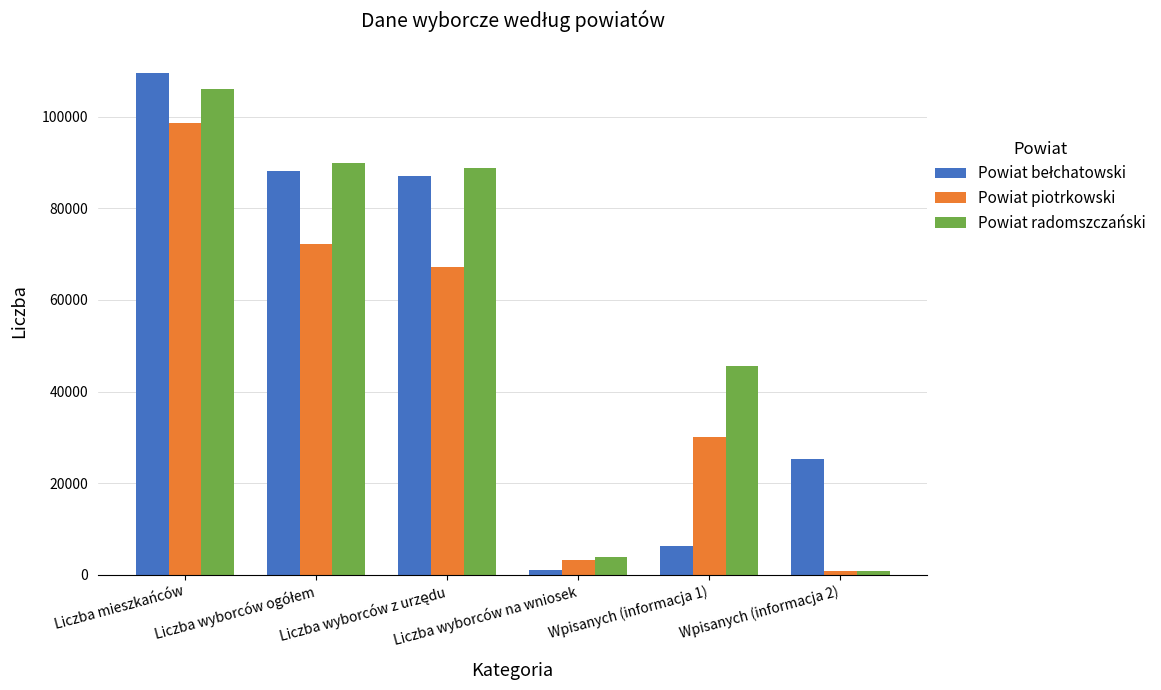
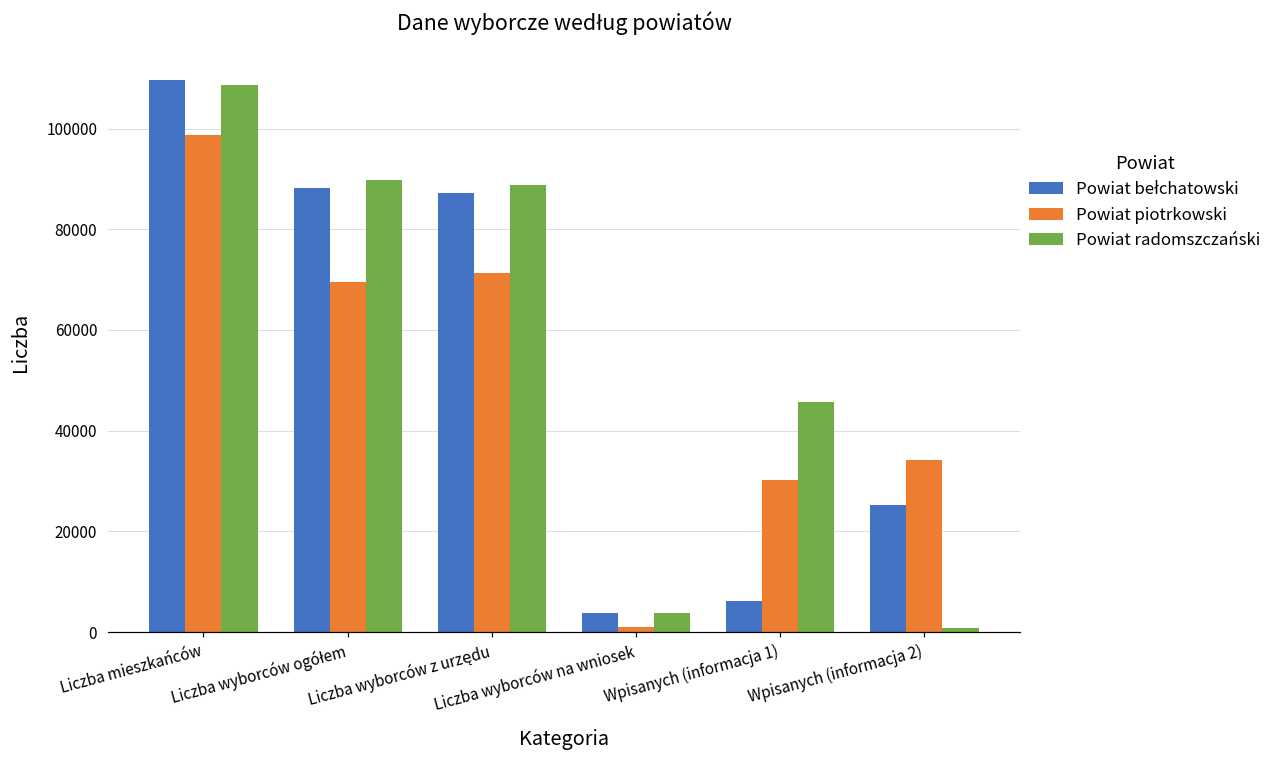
  {
    "Powiat bełchatowski": {
      "Liczba mieszkańców": 110000,
      "Liczba wyborców ogółem": 88000,
      "Liczba wyborców z urzędu": 87000,
-     "Liczba wyborców na wniosek": 1000,
+     "Liczba wyborców na wniosek": 4000,
      "Wpisanych (informacja 1)": 6000,
      "Wpisanych (informacja 2)": 25000
    },
    "Powiat piotrkowski": {
      "Liczba mieszkańców": 99000,
-     "Liczba wyborców ogółem": 72000,
-     "Liczba wyborców z urzędu": 67000,
-     "Liczba wyborców na wniosek": 3000,
+     "Liczba wyborców ogółem": 70000,
+     "Liczba wyborców z urzędu": 71000,
+     "Liczba wyborców na wniosek": 1000,
      "Wpisanych (informacja 1)": 30000,
-     "Wpisanych (informacja 2)": 1000
+     "Wpisanych (informacja 2)": 34000
    },
    "Powiat radomszczański": {
-     "Liczba mieszkańców": 106000,
+     "Liczba mieszkańców": 109000,
      "Liczba wyborców ogółem": 90000,
      "Liczba wyborców z urzędu": 89000,
      "Liczba wyborców na wniosek": 4000,
      "Wpisanych (informacja 1)": 46000,
      "Wpisanych (informacja 2)": 1000
    }
  }
